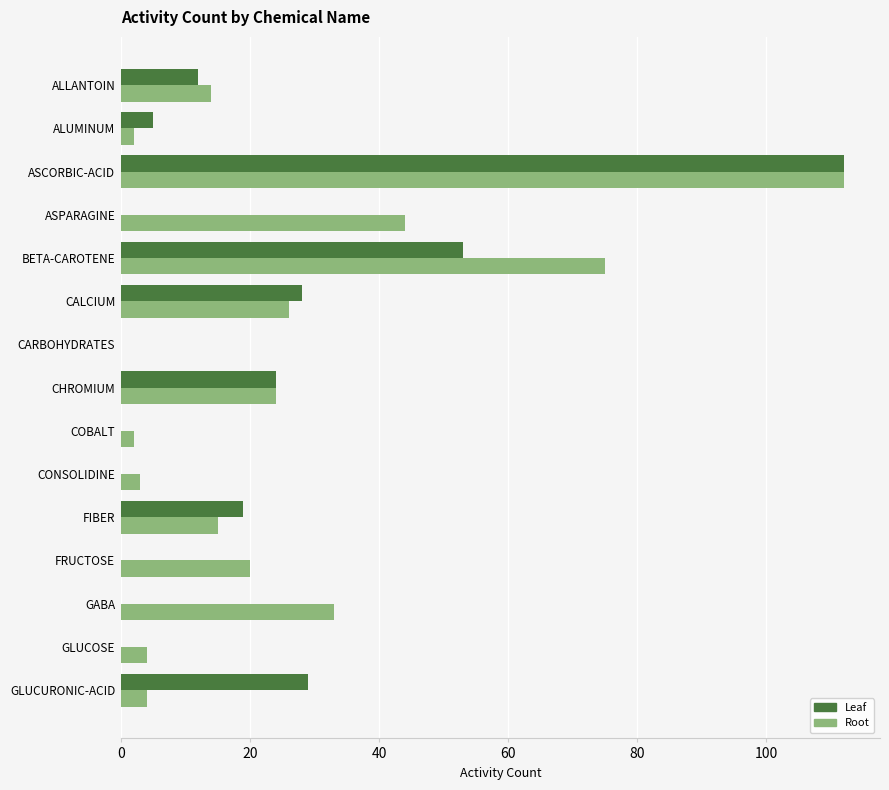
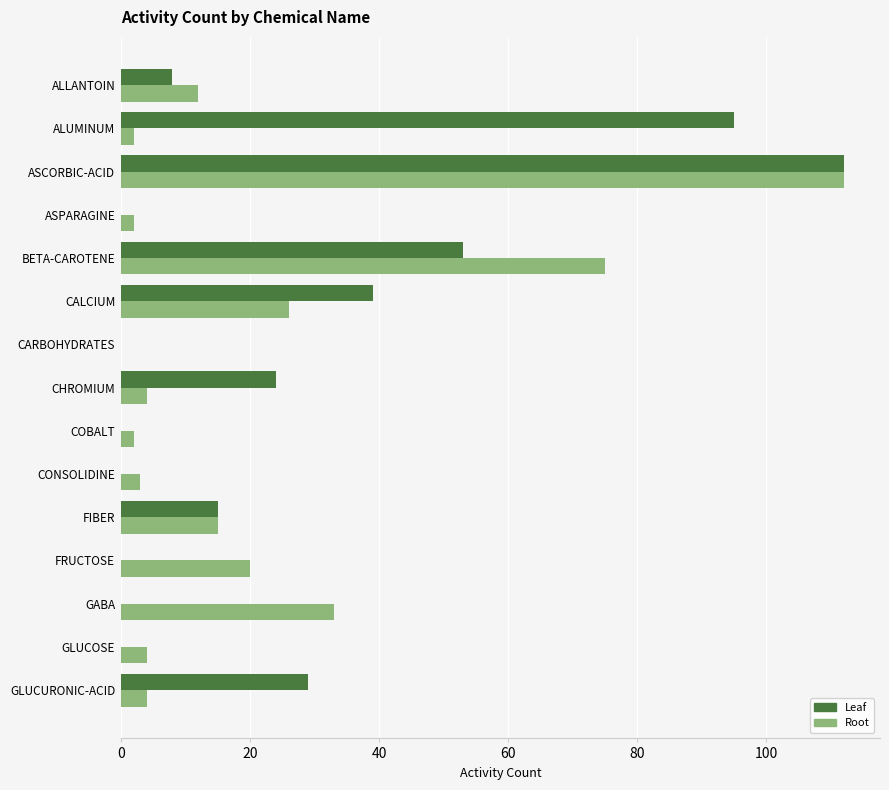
  {
    "Leaf": {
-     "ALLANTOIN": 12,
-     "ALUMINUM": 5,
+     "ALLANTOIN": 8,
+     "ALUMINUM": 95,
      "ASCORBIC-ACID": 112,
      "ASPARAGINE": 0,
      "BETA-CAROTENE": 53,
-     "CALCIUM": 28,
+     "CALCIUM": 39,
      "CARBOHYDRATES": 0,
      "CHROMIUM": 24,
      "COBALT": 0,
      "CONSOLIDINE": 0,
-     "FIBER": 19,
+     "FIBER": 15,
      "FRUCTOSE": 0,
      "GABA": 0,
      "GLUCOSE": 0,
      "GLUCURONIC-ACID": 29
    },
    "Root": {
-     "ALLANTOIN": 14,
+     "ALLANTOIN": 12,
      "ALUMINUM": 2,
      "ASCORBIC-ACID": 112,
-     "ASPARAGINE": 44,
+     "ASPARAGINE": 2,
      "BETA-CAROTENE": 75,
      "CALCIUM": 26,
      "CARBOHYDRATES": 0,
-     "CHROMIUM": 24,
+     "CHROMIUM": 4,
      "COBALT": 2,
      "CONSOLIDINE": 3,
      "FIBER": 15,
      "FRUCTOSE": 20,
      "GABA": 33,
      "GLUCOSE": 4,
      "GLUCURONIC-ACID": 4
    }
  }
